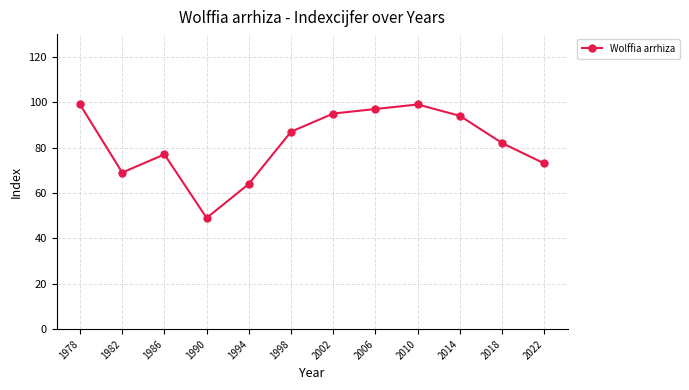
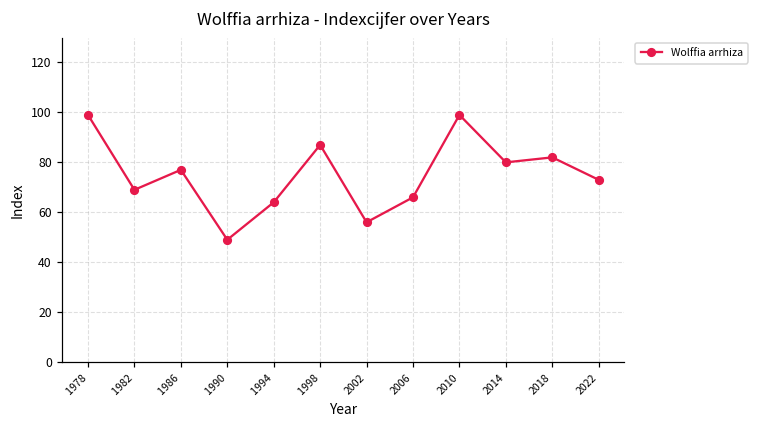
  {
    "1978": 99,
    "1982": 69,
    "1986": 77,
    "1990": 49,
    "1994": 64,
    "1998": 87,
-   "2002": 95,
-   "2006": 97,
+   "2002": 56,
+   "2006": 66,
    "2010": 99,
-   "2014": 94,
+   "2014": 80,
    "2018": 82,
    "2022": 73
  }
